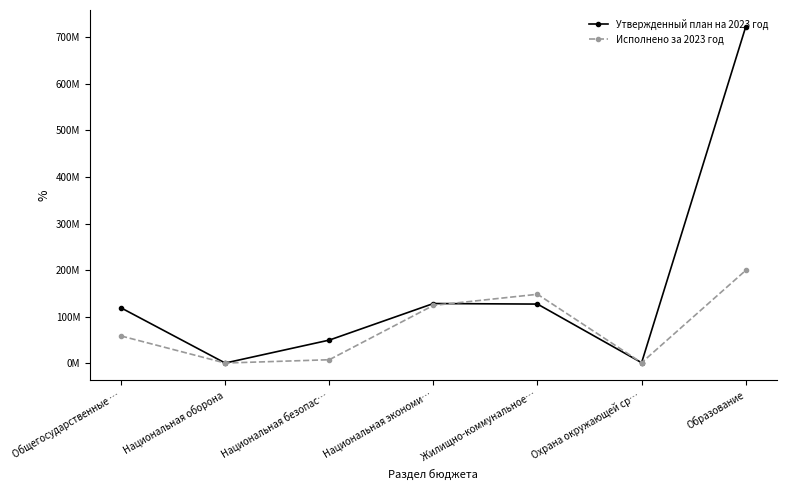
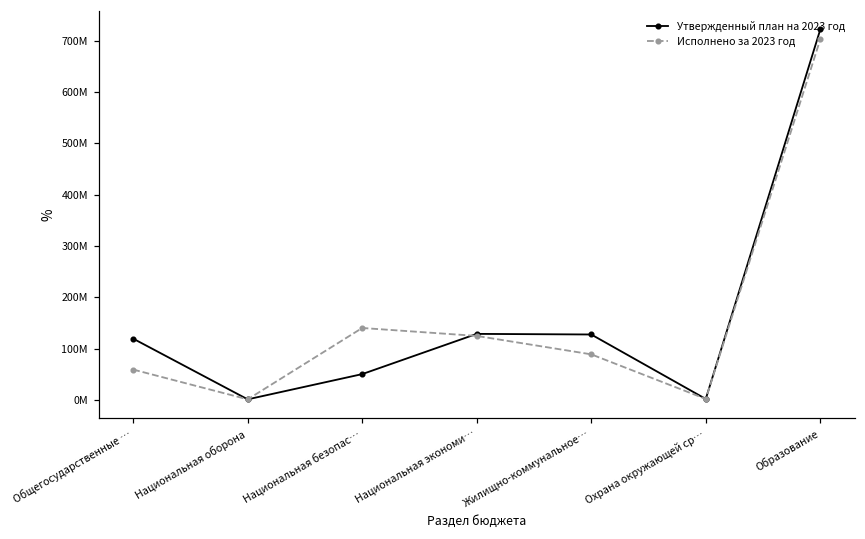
  {
    "Утвержденный план на 2023 год": {
      "Общегосударственные …": 120000000,
      "Национальная безопас…": 50000000,
      "Жилищно-коммунальное…": 130000000,
      "Образование": 720000000
    },
    "Исполнено за 2023 год": {
      "Общегосударственные …": 60000000,
-     "Национальная безопас…": 10000000,
-     "Жилищно-коммунальное…": 150000000,
-     "Образование": 200000000
+     "Национальная безопас…": 140000000,
+     "Жилищно-коммунальное…": 90000000,
+     "Образование": 700000000
    }
  }
